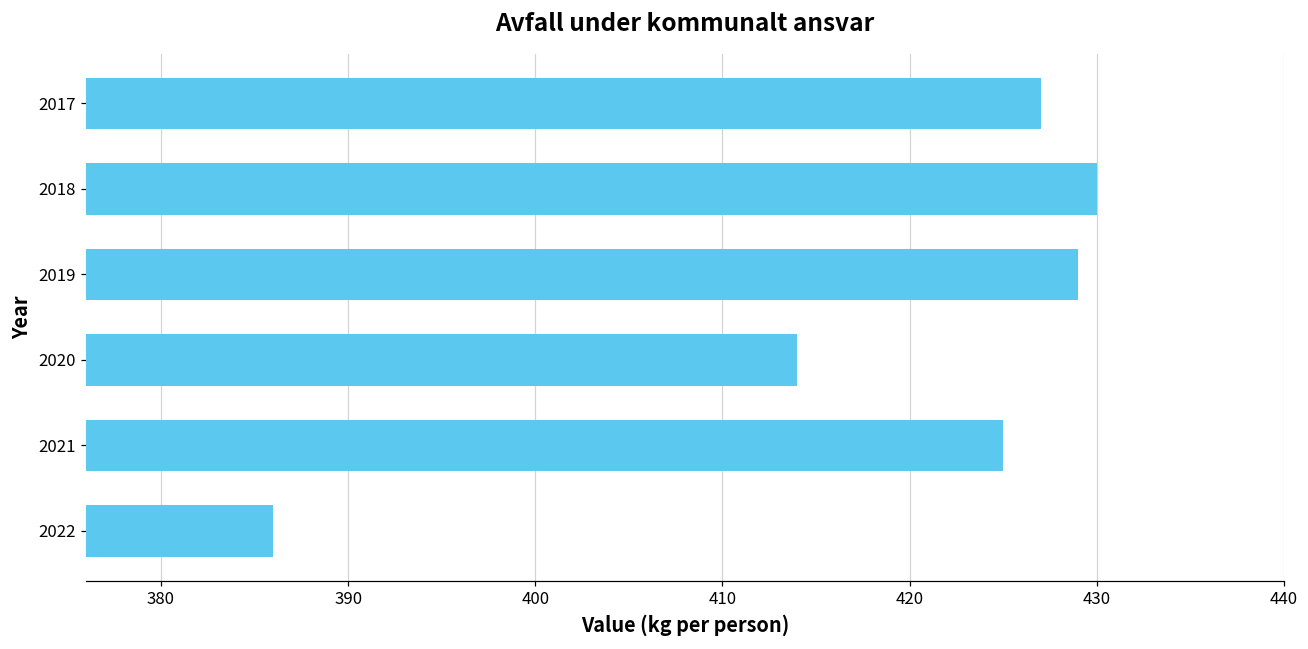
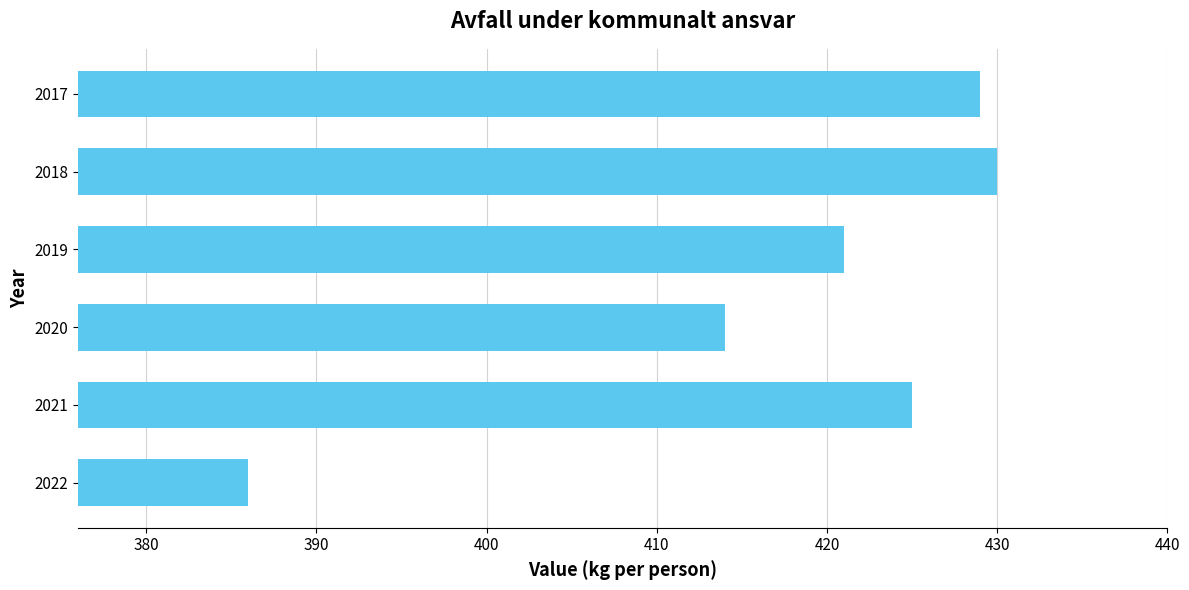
  {
-   "2017": 427,
+   "2017": 429,
    "2018": 430,
-   "2019": 429,
+   "2019": 421,
    "2020": 414,
    "2021": 425,
    "2022": 386
  }
